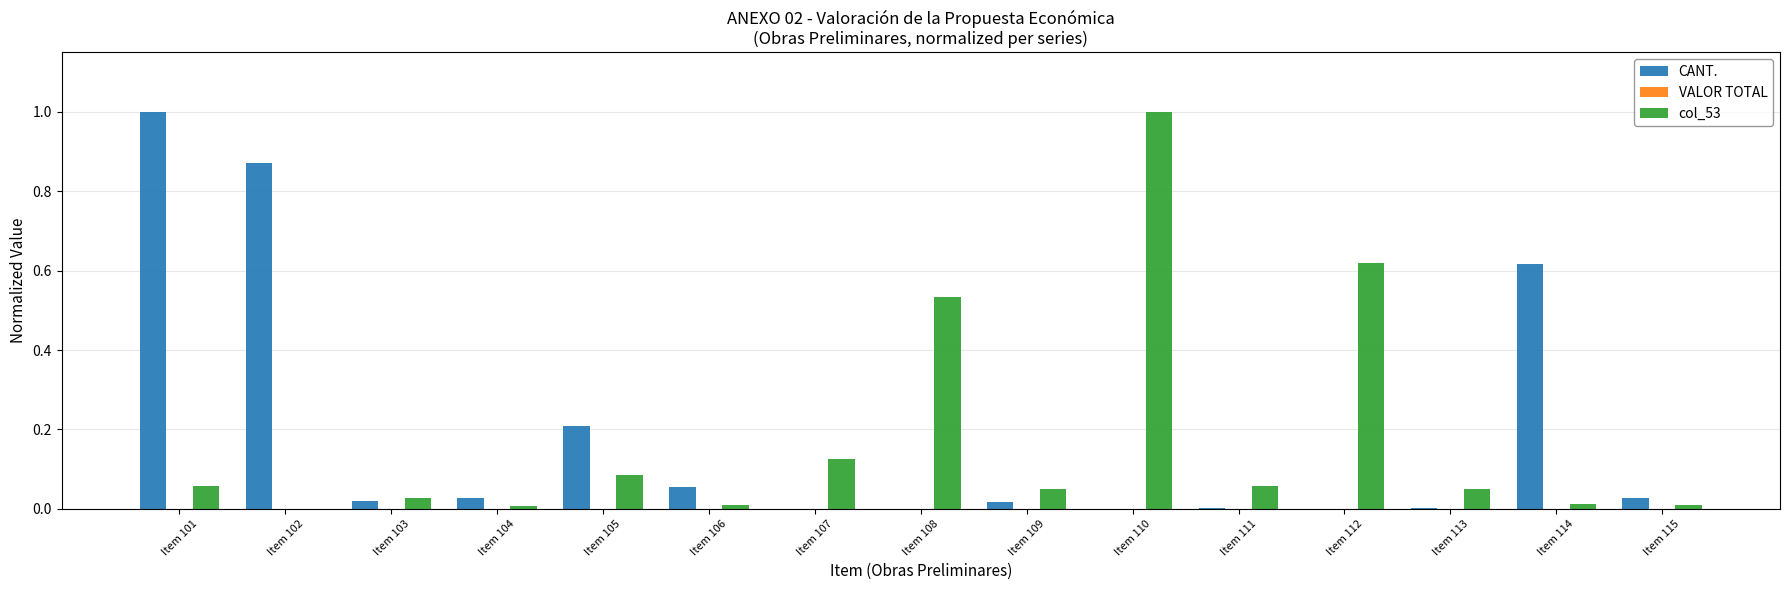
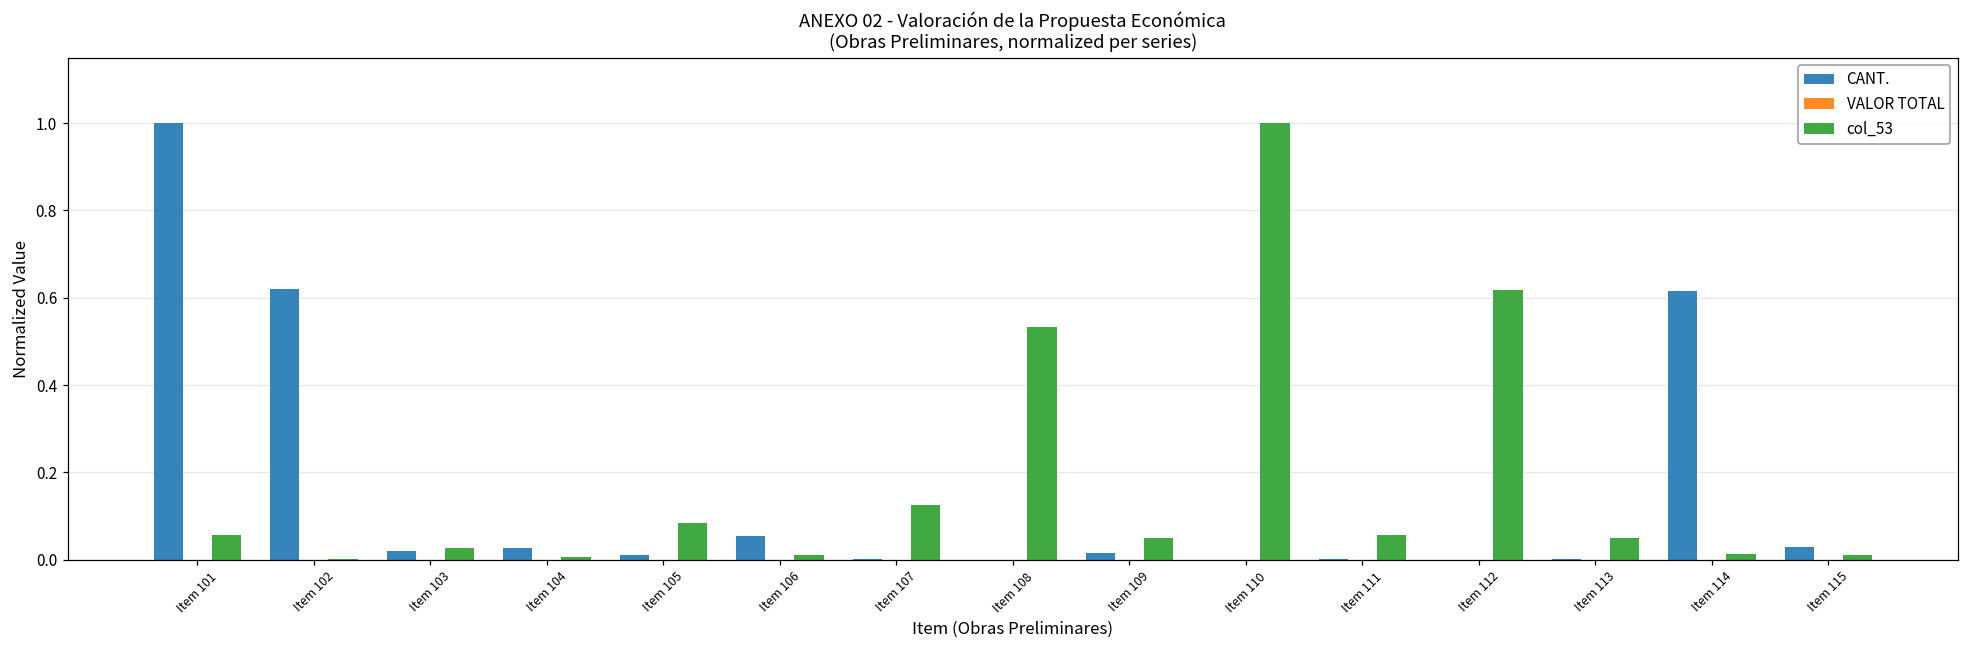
  {
    "CANT.": {
      "Item 101": 1.00,
-     "Item 102": 0.87,
+     "Item 102": 0.62,
      "Item 103": 0.02,
      "Item 104": 0.03,
-     "Item 105": 0.21,
+     "Item 105": 0.01,
      "Item 106": 0.06,
      "Item 109": 0.02,
      "Item 114": 0.62,
      "Item 115": 0.03
    },
    "VALOR TOTAL": {
      "Item 101": 0.00,
      "Item 102": 0.00,
      "Item 103": 0.00,
      "Item 104": 0.00,
      "Item 105": 0.00,
      "Item 106": 0.00,
      "Item 107": 0.00,
      "Item 108": 0.00,
      "Item 109": 0.00,
      "Item 110": 0.00,
      "Item 111": 0.00,
      "Item 112": 0.00,
      "Item 113": 0.00,
      "Item 114": 0.00,
      "Item 115": 0.00
    },
    "col_53": {
      "Item 101": 0.06,
      "Item 103": 0.03,
      "Item 104": 0.01,
      "Item 105": 0.08,
      "Item 106": 0.01,
      "Item 107": 0.12,
      "Item 108": 0.53,
      "Item 109": 0.05,
      "Item 110": 1.00,
      "Item 111": 0.06,
      "Item 112": 0.62,
      "Item 113": 0.05,
      "Item 114": 0.01,
      "Item 115": 0.01
    }
  }
